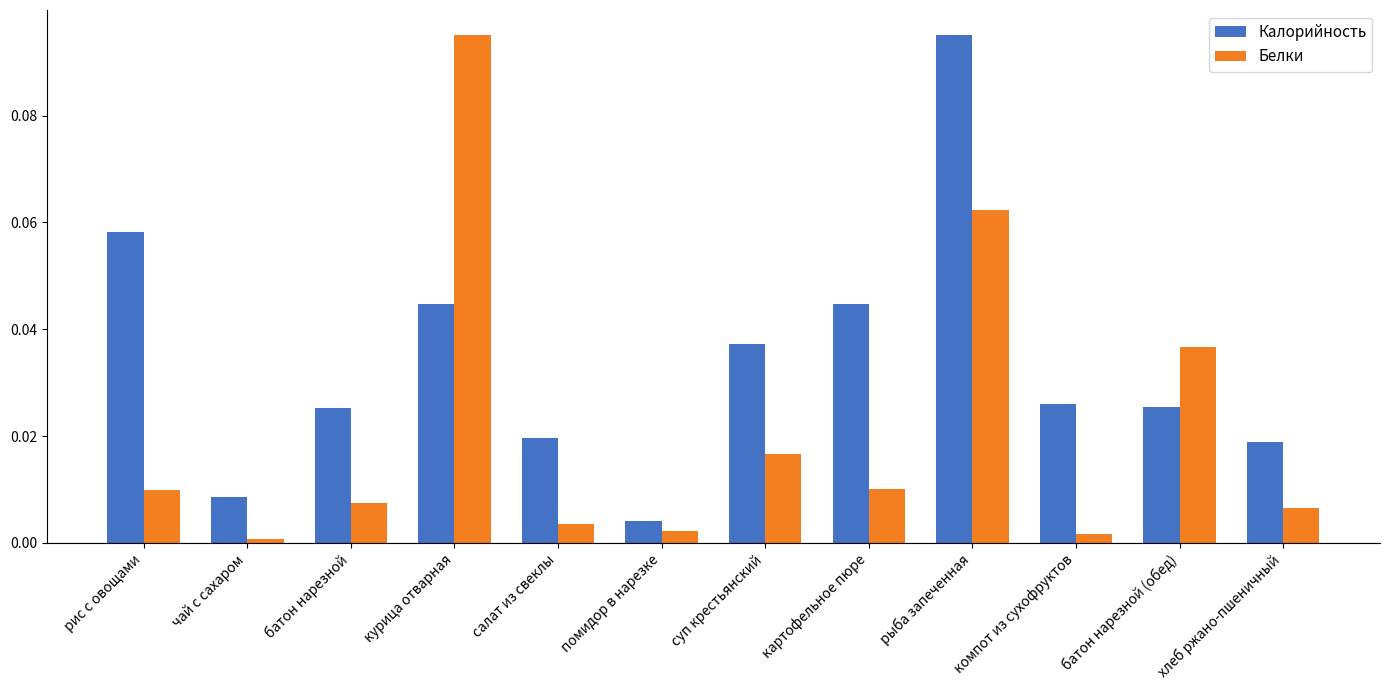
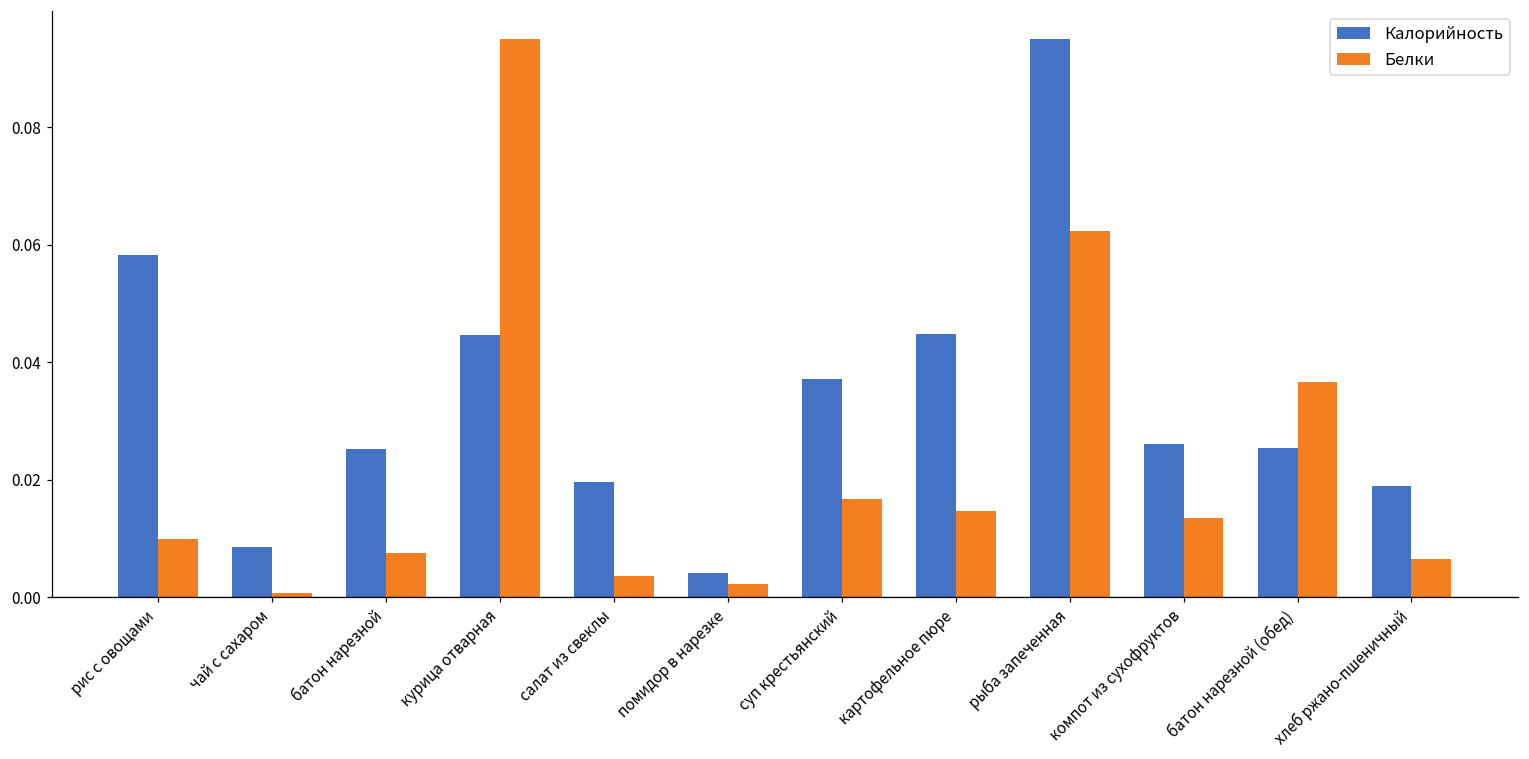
  {
    "Калорийность": {
      "рис с овощами": 0.058,
      "чай с сахаром": 0.009,
      "батон нарезной": 0.025,
      "курица отварная": 0.045,
      "салат из свеклы": 0.020,
      "помидор в нарезке": 0.004,
      "суп крестьянский": 0.037,
      "картофельное пюре": 0.045,
      "рыба запеченная": 0.095,
      "компот из сухофруктов": 0.026,
      "батон нарезной (обед)": 0.025,
      "хлеб ржано-пшеничный": 0.019
    },
    "Белки": {
      "рис с овощами": 0.010,
      "чай с сахаром": 0.001,
      "батон нарезной": 0.008,
      "курица отварная": 0.095,
      "салат из свеклы": 0.004,
      "помидор в нарезке": 0.002,
      "суп крестьянский": 0.017,
-     "картофельное пюре": 0.010,
+     "картофельное пюре": 0.015,
      "рыба запеченная": 0.062,
-     "компот из сухофруктов": 0.002,
+     "компот из сухофруктов": 0.013,
      "батон нарезной (обед)": 0.037,
      "хлеб ржано-пшеничный": 0.007
    }
  }
